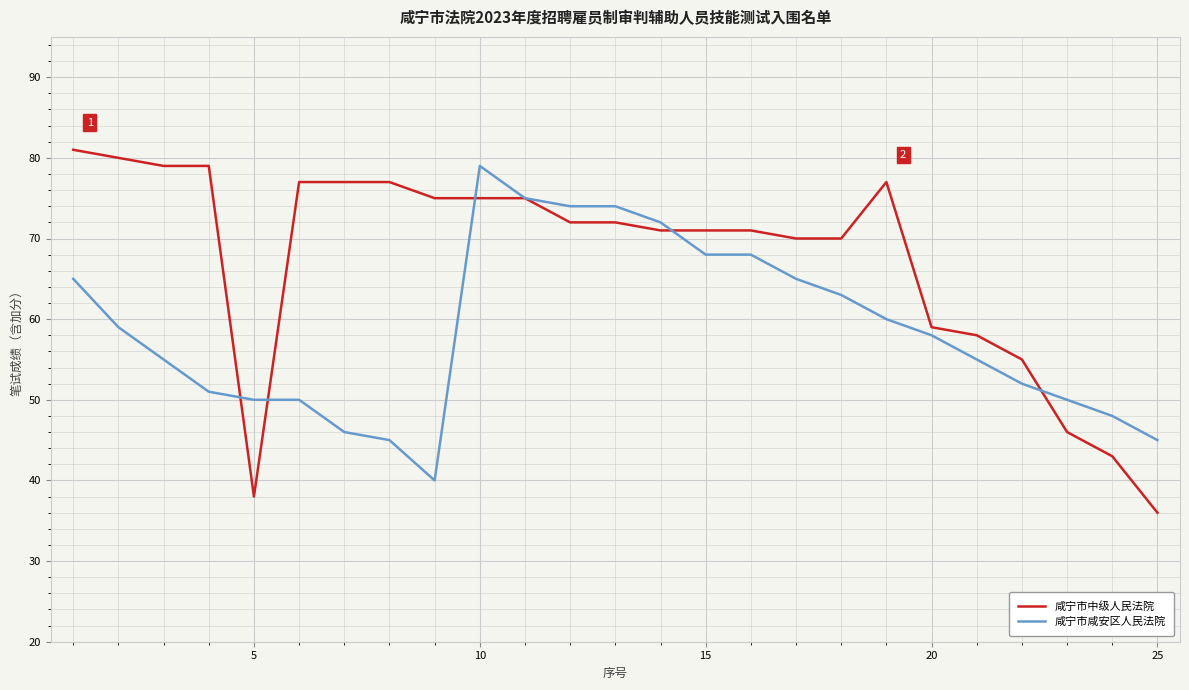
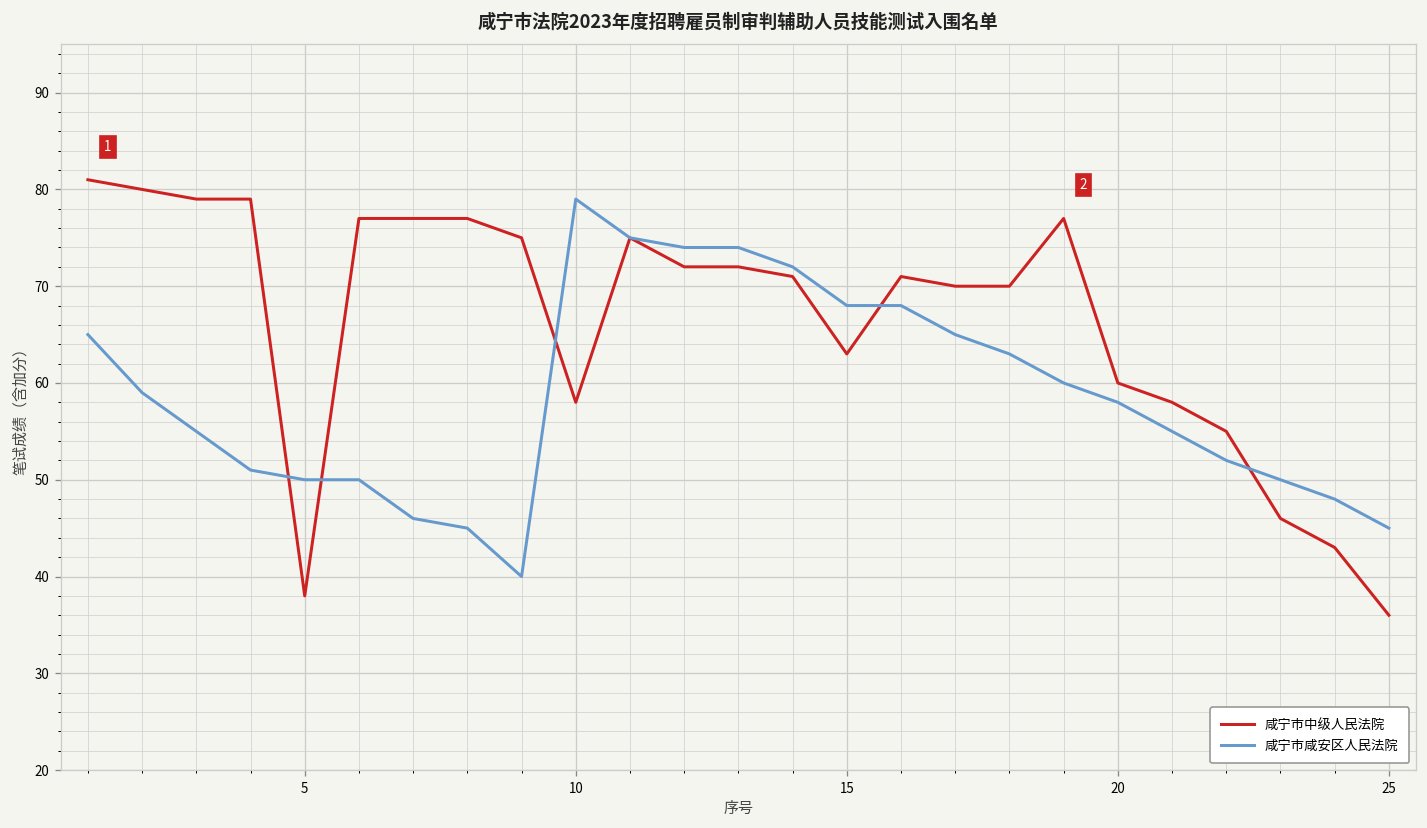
  {
    "咸宁市中级人民法院": {
      "5": 38,
-     "10": 75,
-     "15": 71,
-     "20": 59,
+     "10": 58,
+     "15": 63,
+     "20": 60,
      "25": 36
    },
    "咸宁市咸安区人民法院": {
      "5": 50,
      "10": 79,
      "15": 68,
      "20": 58,
      "25": 45
    }
  }
